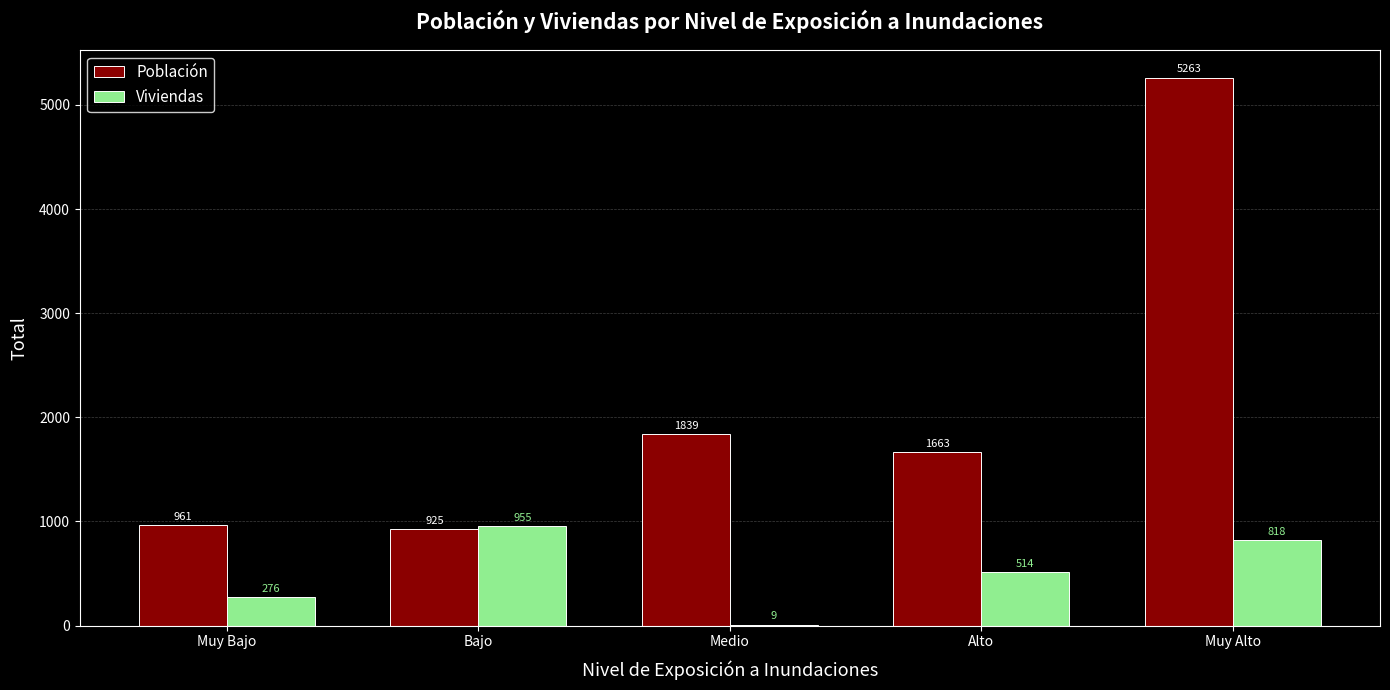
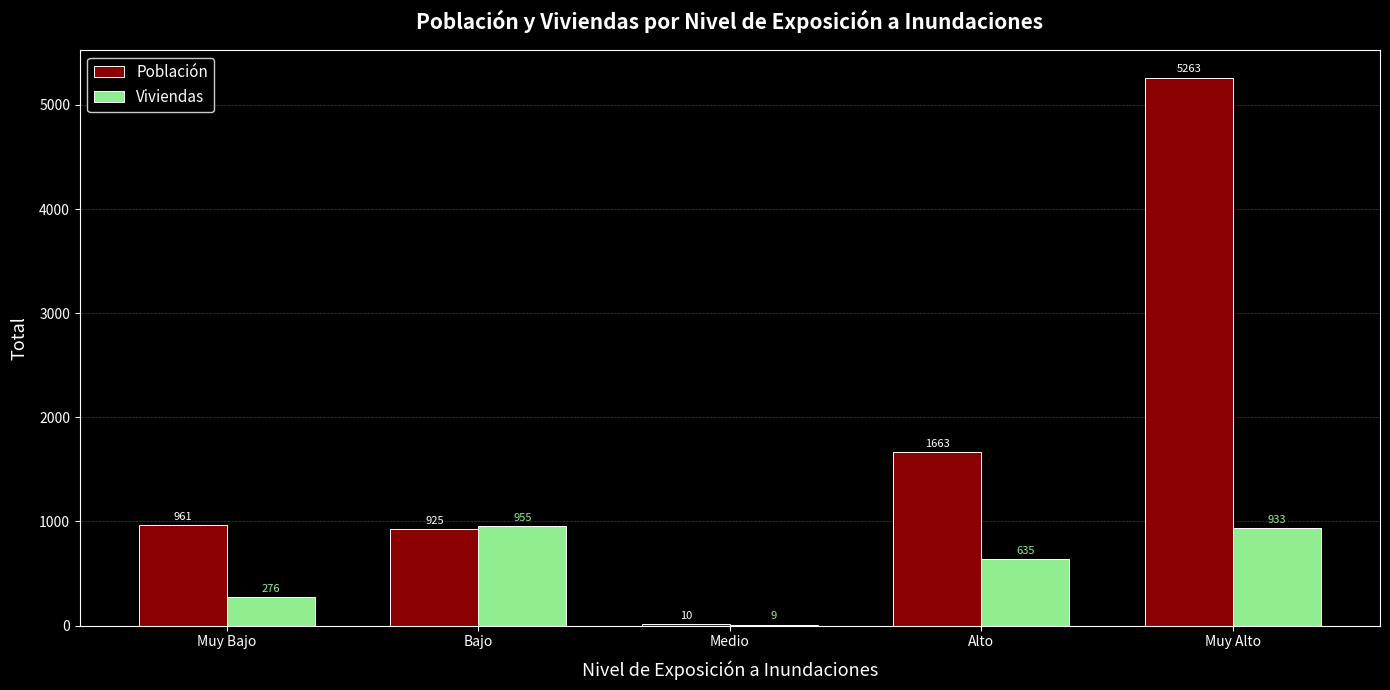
  {
    "Población": {
      "Muy Bajo": 961,
      "Bajo": 925,
-     "Medio": 1839,
+     "Medio": 10,
      "Alto": 1663,
      "Muy Alto": 5263
    },
    "Viviendas": {
      "Muy Bajo": 276,
      "Bajo": 955,
      "Medio": 9,
-     "Alto": 514,
-     "Muy Alto": 818
+     "Alto": 635,
+     "Muy Alto": 933
    }
  }
